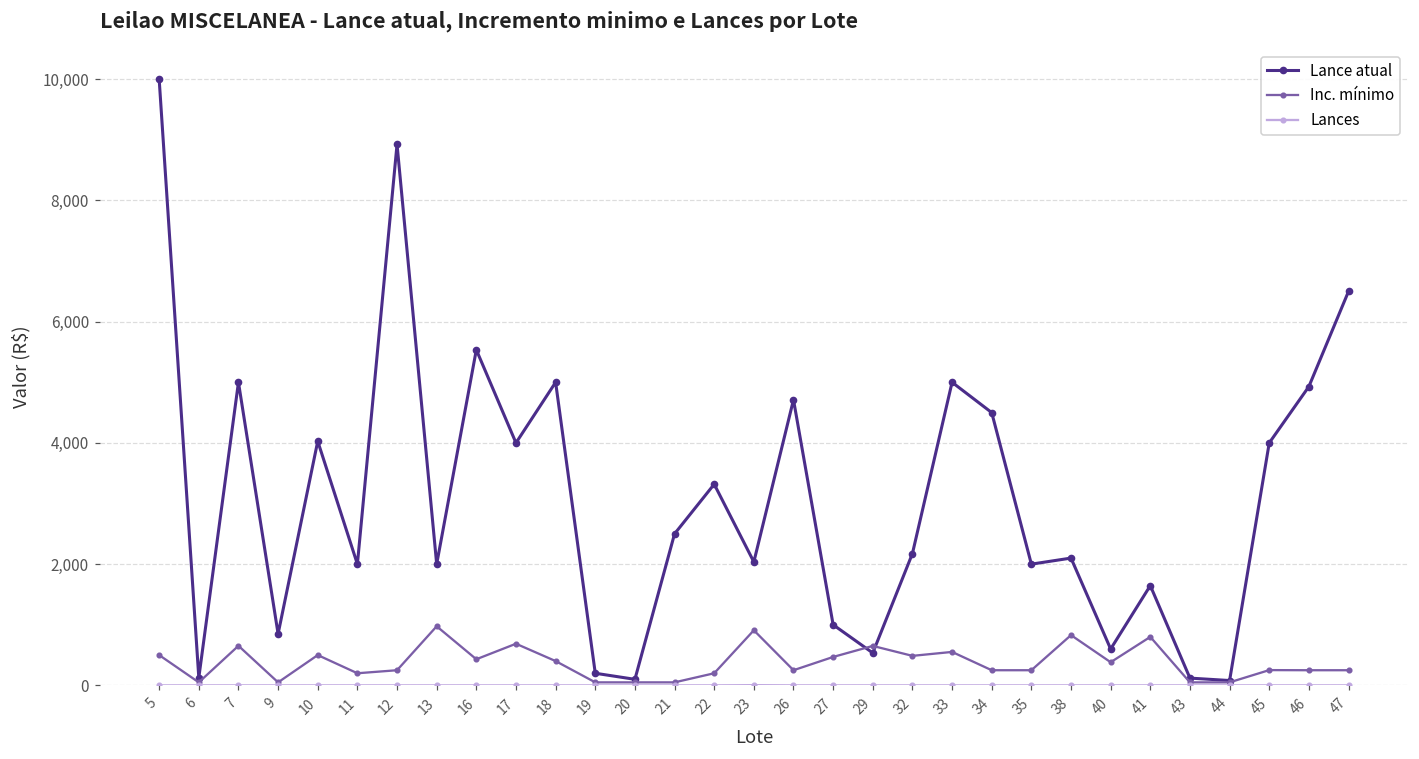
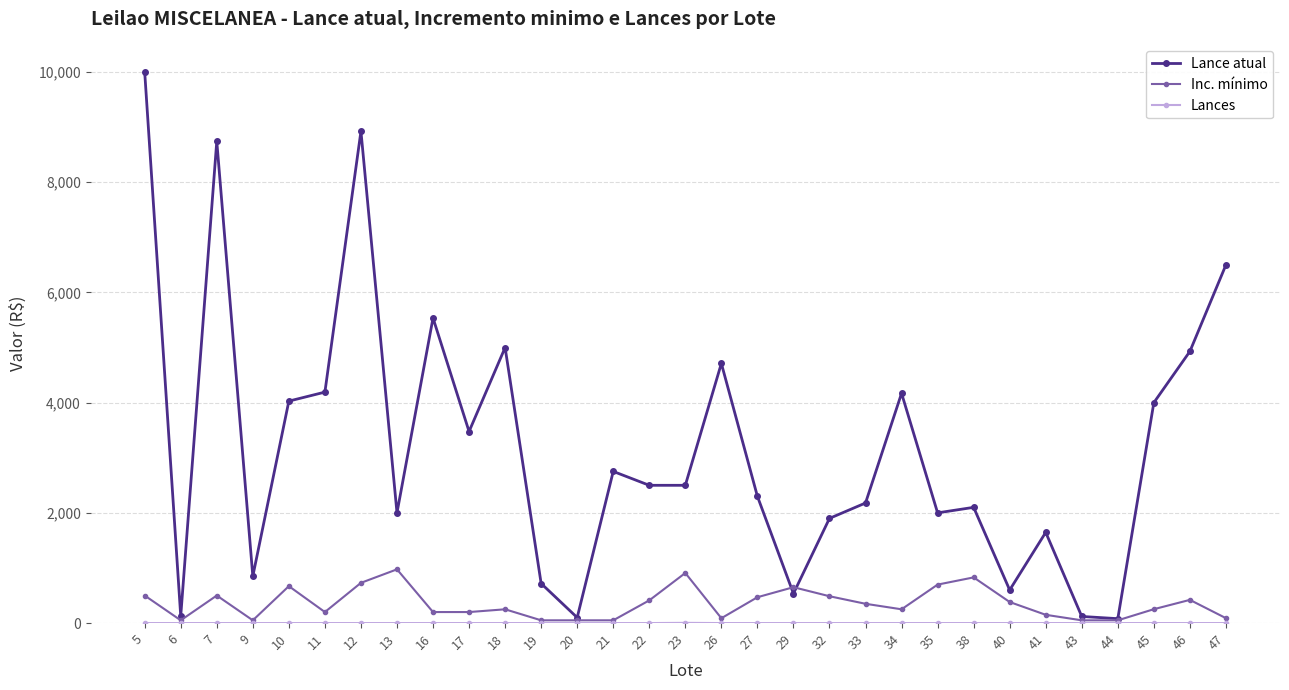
  {
    "Lance atual": {
      "5": "10,000",
      "6": "100",
-     "7": "5,000",
+     "7": "8,700",
      "9": "900",
      "10": "4,000",
-     "11": "2,000",
+     "11": "4,200",
      "12": "8,900",
      "13": "2,000",
      "16": "5,500",
-     "17": "4,000",
+     "17": "3,500",
      "18": "5,000",
-     "19": "200",
+     "19": "700",
      "20": "100",
-     "21": "2,500",
-     "22": "3,300",
-     "23": "2,000",
+     "21": "2,800",
+     "22": "2,500",
+     "23": "2,500",
      "26": "4,700",
-     "27": "1,000",
+     "27": "2,300",
      "29": "500",
-     "32": "2,200",
-     "33": "5,000",
-     "34": "4,500",
+     "32": "1,900",
+     "33": "2,200",
+     "34": "4,200",
      "35": "2,000",
      "38": "2,100",
      "40": "600",
      "41": "1,600",
      "43": "100",
      "45": "4,000",
      "46": "4,900",
      "47": "6,500"
    },
    "Inc. mínimo": {
      "5": "500",
      "6": "100",
-     "7": "700",
+     "7": "500",
      "9": "100",
-     "10": "500",
+     "10": "700",
      "11": "200",
-     "12": "300",
+     "12": "700",
      "13": "1,000",
-     "16": "400",
-     "17": "700",
-     "18": "400",
+     "16": "200",
+     "17": "200",
+     "18": "300",
      "19": "100",
      "20": "100",
      "21": "100",
-     "22": "200",
+     "22": "400",
      "23": "900",
-     "26": "300",
+     "26": "100",
      "27": "500",
      "29": "700",
      "32": "500",
-     "33": "600",
+     "33": "400",
      "34": "300",
-     "35": "300",
+     "35": "700",
      "38": "800",
      "40": "400",
-     "41": "800",
+     "41": "200",
      "43": "100",
      "45": "300",
-     "46": "300",
-     "47": "300"
+     "46": "400",
+     "47": "100"
    },
    "Lances": {
      "5": "0",
      "6": "0",
      "7": "0",
      "9": "0",
      "10": "0",
      "11": "0",
      "12": "0",
      "13": "0",
      "16": "0",
      "17": "0",
      "18": "0",
      "19": "0",
      "20": "0",
      "21": "0",
      "22": "0",
      "23": "0",
      "26": "0",
      "27": "0",
      "29": "0",
      "32": "0",
      "33": "0",
      "34": "0",
      "35": "0",
      "38": "0",
      "40": "0",
      "41": "0",
      "43": "0",
      "44": "0",
      "45": "0",
      "46": "0",
      "47": "0"
    }
  }
